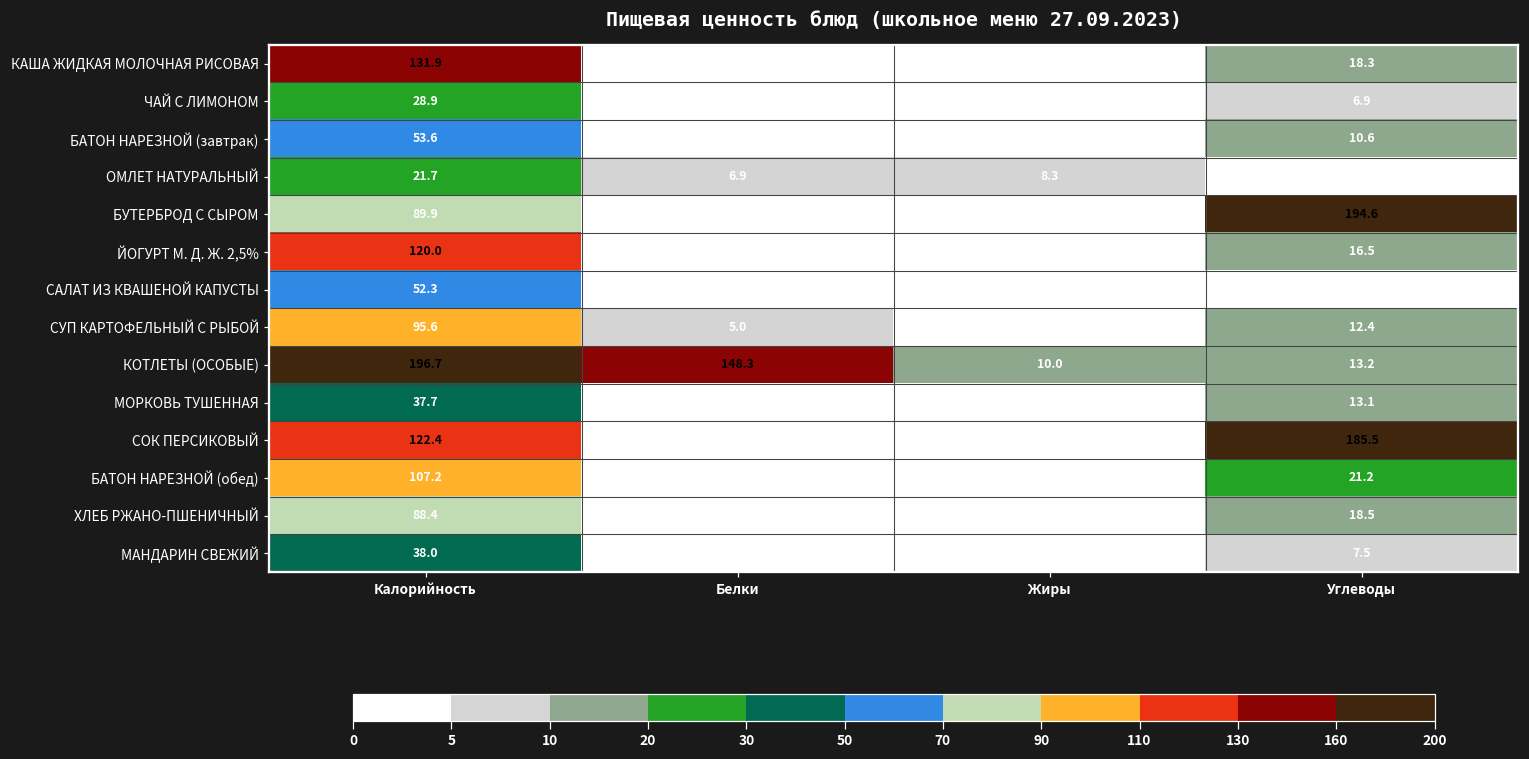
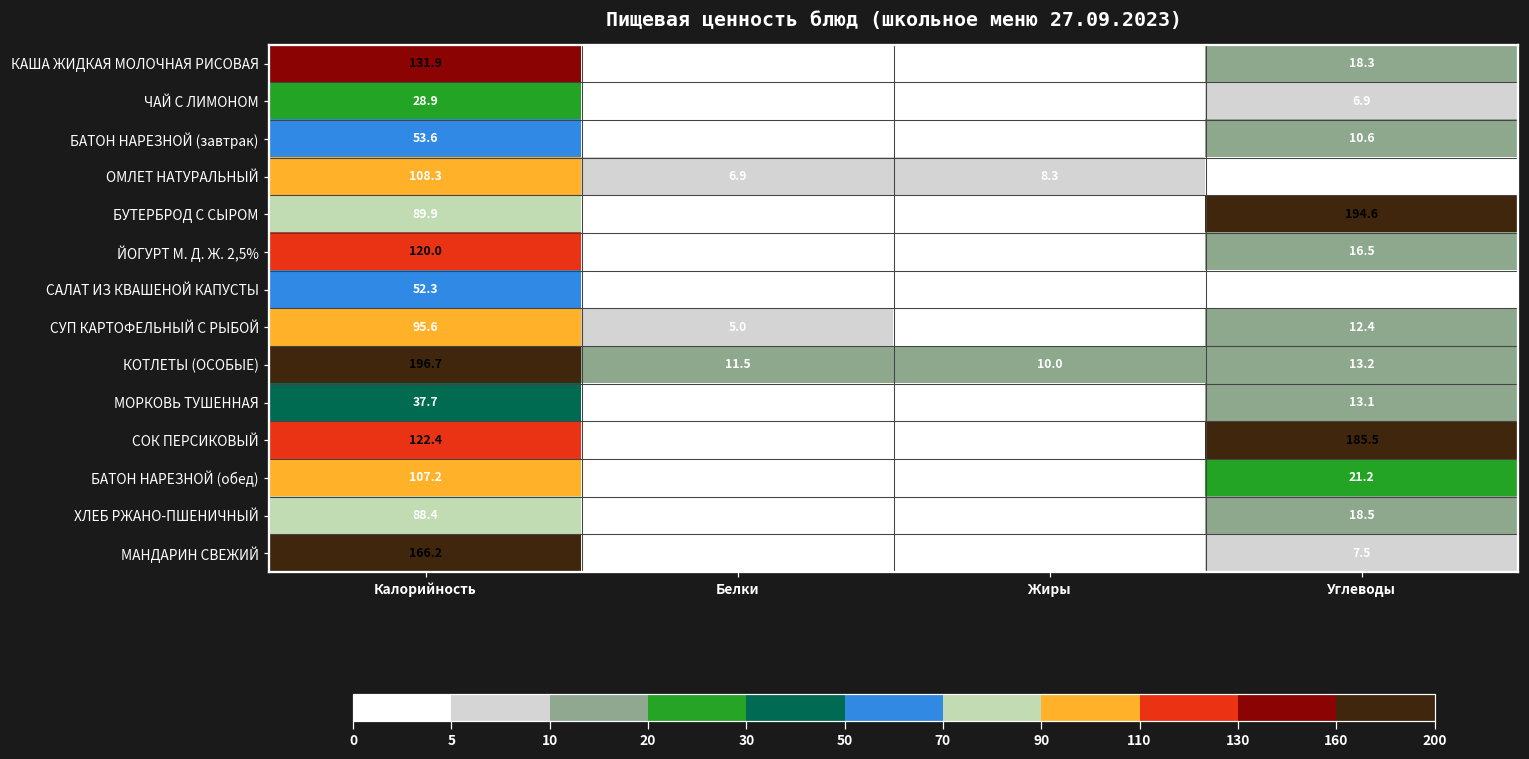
  {
    "КАША ЖИДКАЯ МОЛОЧНАЯ РИСОВАЯ": {
      "Калорийность": 131.9,
      "Углеводы": 18.3
    },
    "ЧАЙ С ЛИМОНОМ": {
      "Калорийность": 28.9
    },
    "БАТОН НАРЕЗНОЙ (завтрак)": {
      "Калорийность": 53.6,
      "Углеводы": 10.6
    },
    "ОМЛЕТ НАТУРАЛЬНЫЙ": {
-     "Калорийность": 21.7
+     "Калорийность": 108.3
    },
    "БУТЕРБРОД С СЫРОМ": {
      "Калорийность": 89.9,
      "Углеводы": 194.6
    },
    "ЙОГУРТ М. Д. Ж. 2,5%": {
      "Калорийность": 120.0,
      "Углеводы": 16.5
    },
    "САЛАТ ИЗ КВАШЕНОЙ КАПУСТЫ": {
      "Калорийность": 52.3
    },
    "СУП КАРТОФЕЛЬНЫЙ С РЫБОЙ": {
      "Калорийность": 95.6,
      "Углеводы": 12.4
    },
    "КОТЛЕТЫ (ОСОБЫЕ)": {
      "Калорийность": 196.7,
-     "Белки": 148.3,
+     "Белки": 11.5,
      "Жиры": 10.0,
      "Углеводы": 13.2
    },
    "МОРКОВЬ ТУШЕННАЯ": {
      "Калорийность": 37.7,
      "Углеводы": 13.1
    },
    "СОК ПЕРСИКОВЫЙ": {
      "Калорийность": 122.4,
      "Углеводы": 185.5
    },
    "БАТОН НАРЕЗНОЙ (обед)": {
      "Калорийность": 107.2,
      "Углеводы": 21.2
    },
    "ХЛЕБ РЖАНО-ПШЕНИЧНЫЙ": {
      "Калорийность": 88.4,
      "Углеводы": 18.5
    },
    "МАНДАРИН СВЕЖИЙ": {
-     "Калорийность": 38.0
+     "Калорийность": 166.2
    }
  }
